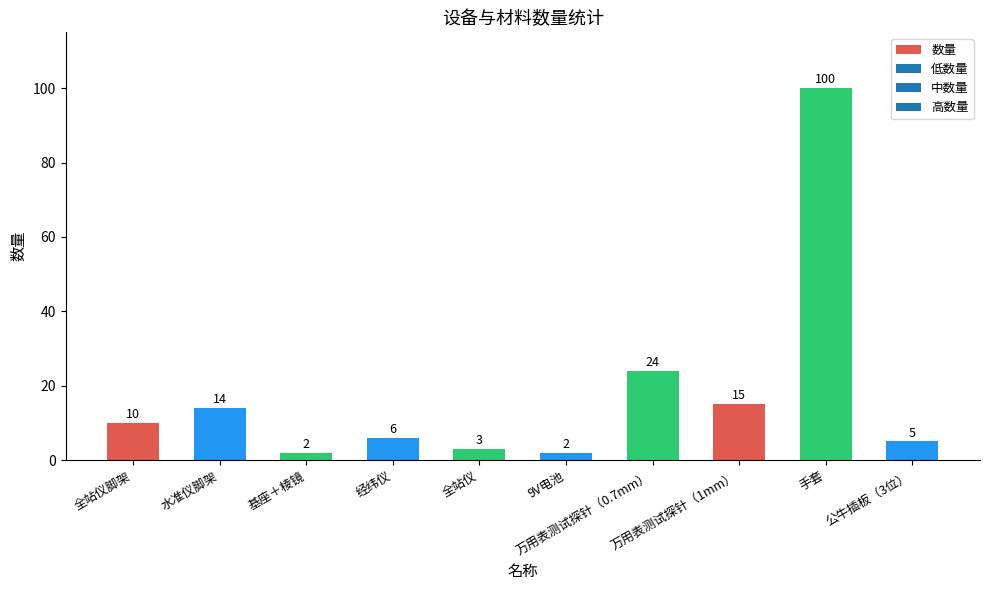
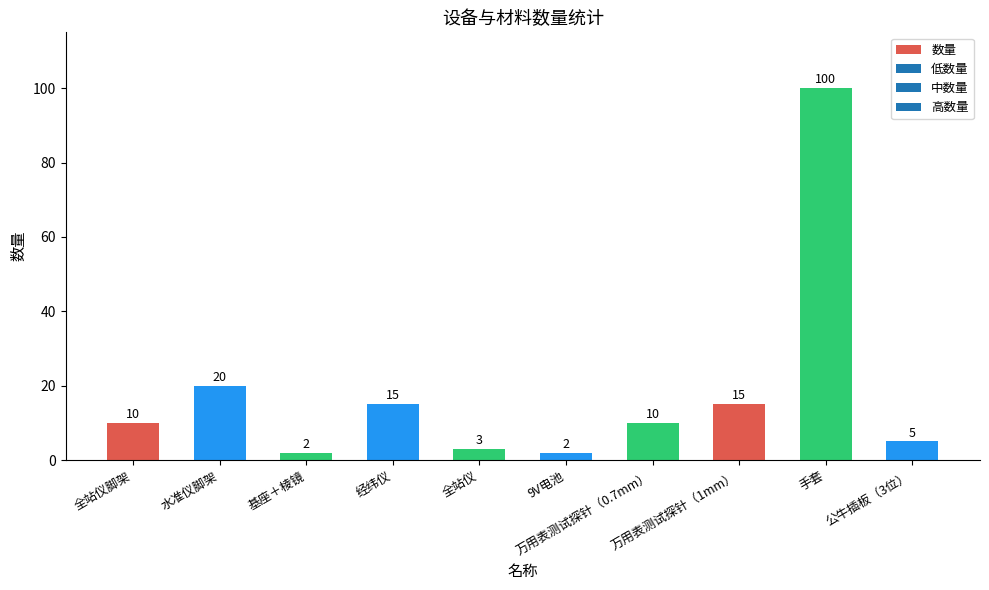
  {
    "全站仪脚架": 10,
-   "水准仪脚架": 14,
+   "水准仪脚架": 20,
    "基座＋棱镜": 2,
-   "经纬仪": 6,
+   "经纬仪": 15,
    "全站仪": 3,
    "9V电池": 2,
-   "万用表测试探针（0.7mm）": 24,
+   "万用表测试探针（0.7mm）": 10,
    "万用表测试探针（1mm）": 15,
    "手套": 100,
    "公牛插板（3位）": 5
  }
